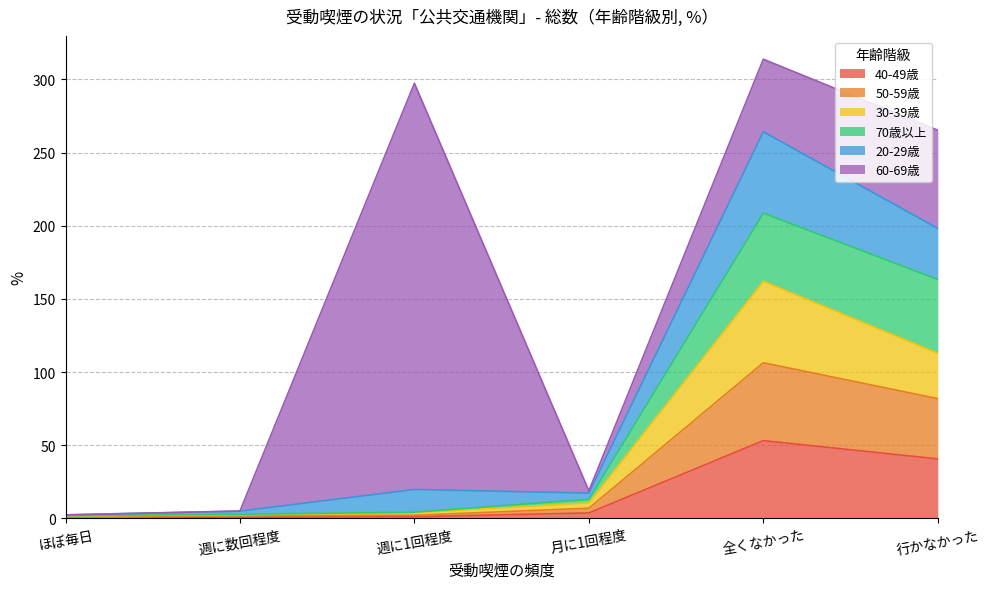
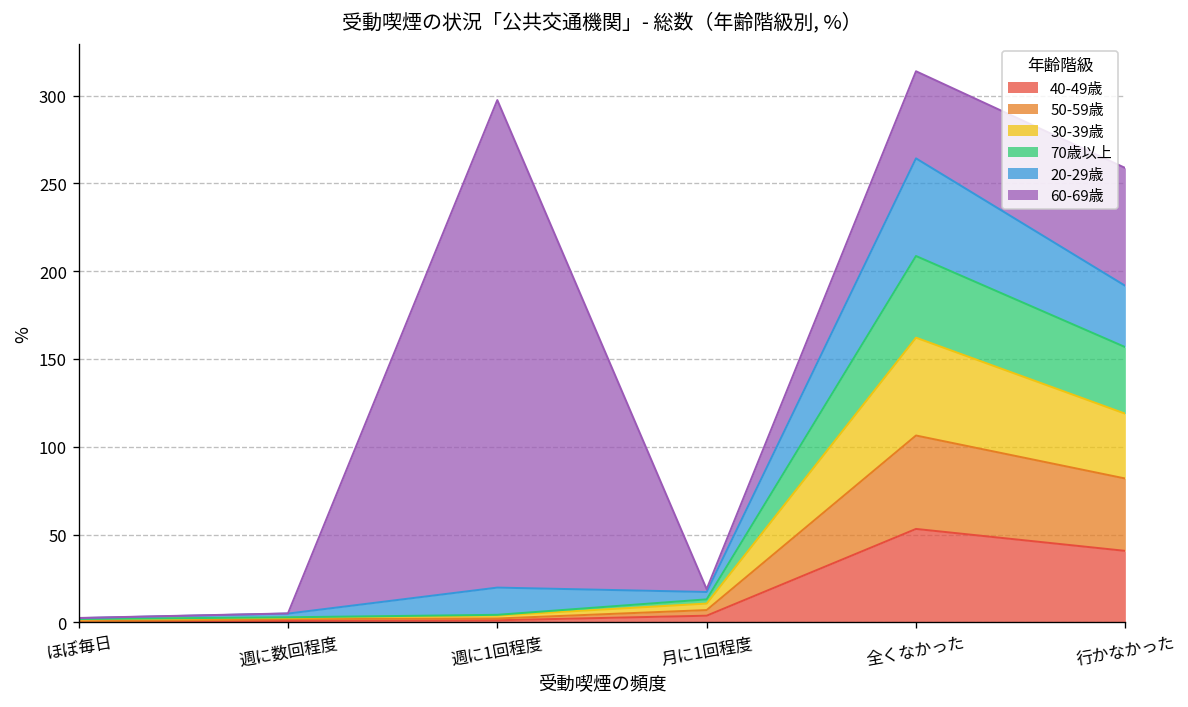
  {
    "30-39歳": {
      "月に1回程度": 4,
      "全くなかった": 56,
-     "行かなかった": 31
+     "行かなかった": 37
    },
    "70歳以上": {
      "月に1回程度": 2,
      "全くなかった": 47,
-     "行かなかった": 50
+     "行かなかった": 38
    },
    "20-29歳": {
      "週に1回程度": 16,
      "全くなかった": 56,
      "行かなかった": 35
    },
    "60-69歳": {
      "週に1回程度": 278,
      "全くなかった": 50,
      "行かなかった": 67
    }
  }
